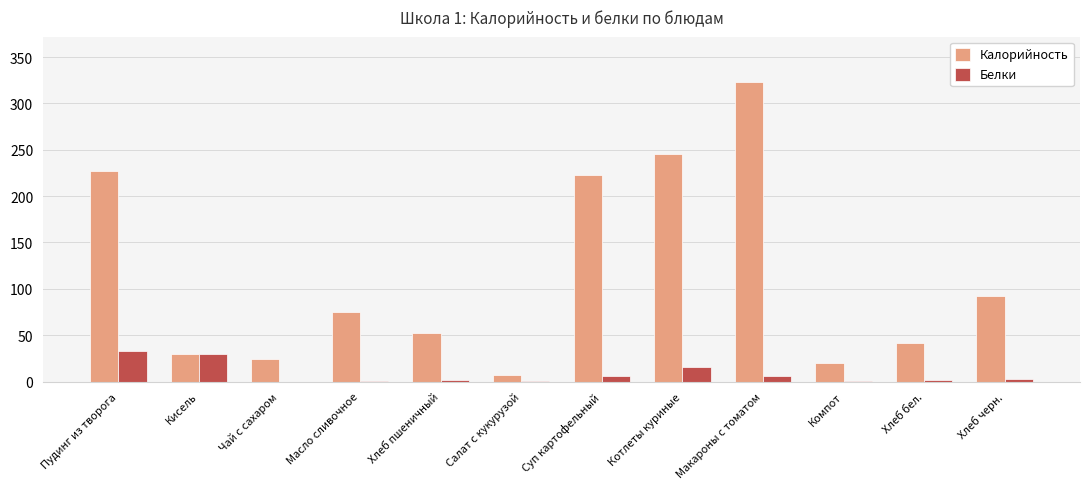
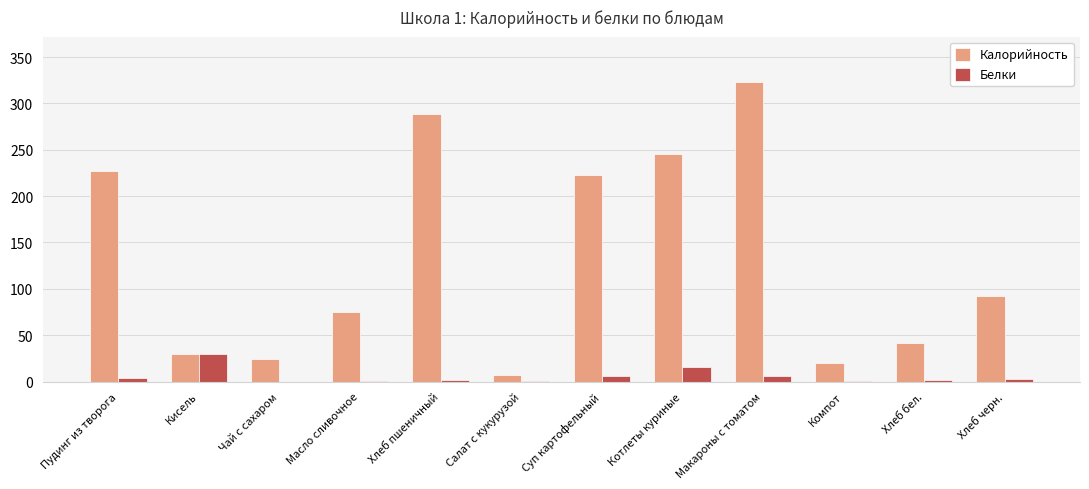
  {
    "Калорийность": {
      "Пудинг из творога": 230,
      "Кисель": 30,
      "Чай с сахаром": 20,
      "Масло сливочное": 70,
-     "Хлеб пшеничный": 50,
+     "Хлеб пшеничный": 290,
      "Салат с кукурузой": 10,
      "Суп картофельный": 220,
      "Котлеты куриные": 250,
      "Макароны с томатом": 320,
      "Компот": 20,
      "Хлеб бел.": 40,
      "Хлеб черн.": 90
    },
    "Белки": {
-     "Пудинг из творога": 30,
+     "Пудинг из творога": 0,
      "Кисель": 30,
      "Чай с сахаром": 0,
      "Суп картофельный": 10,
      "Котлеты куриные": 20,
      "Макароны с томатом": 10
    }
  }
